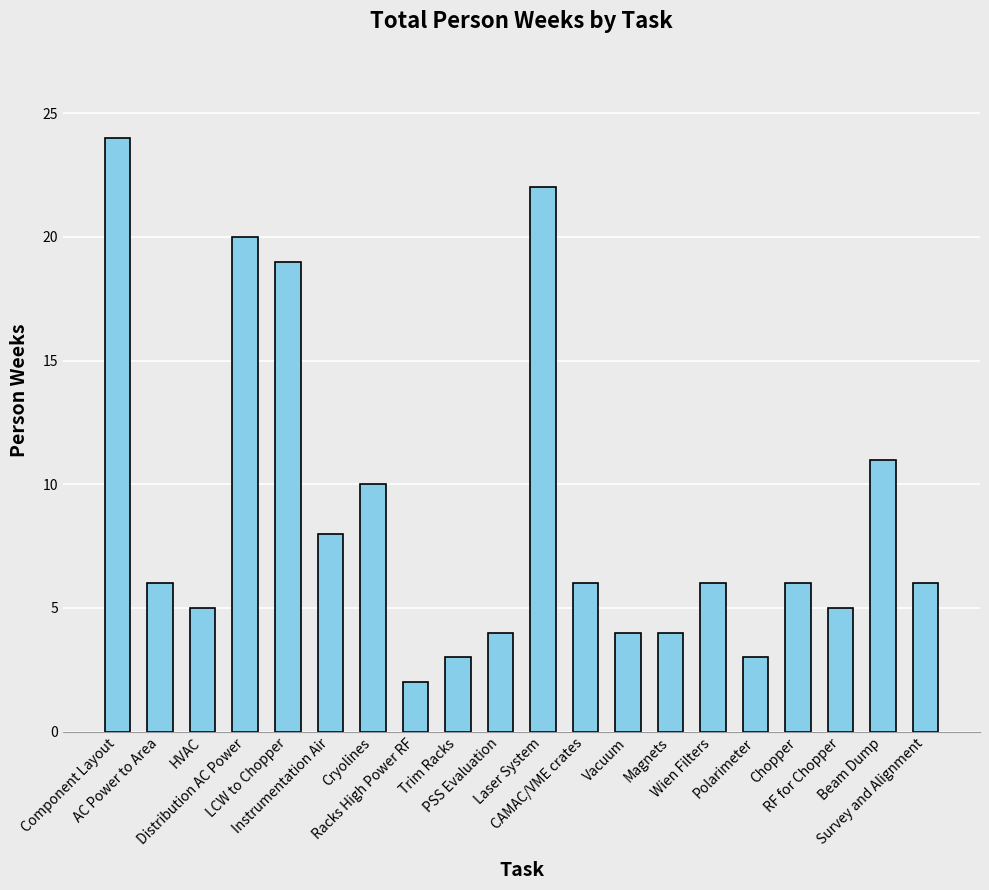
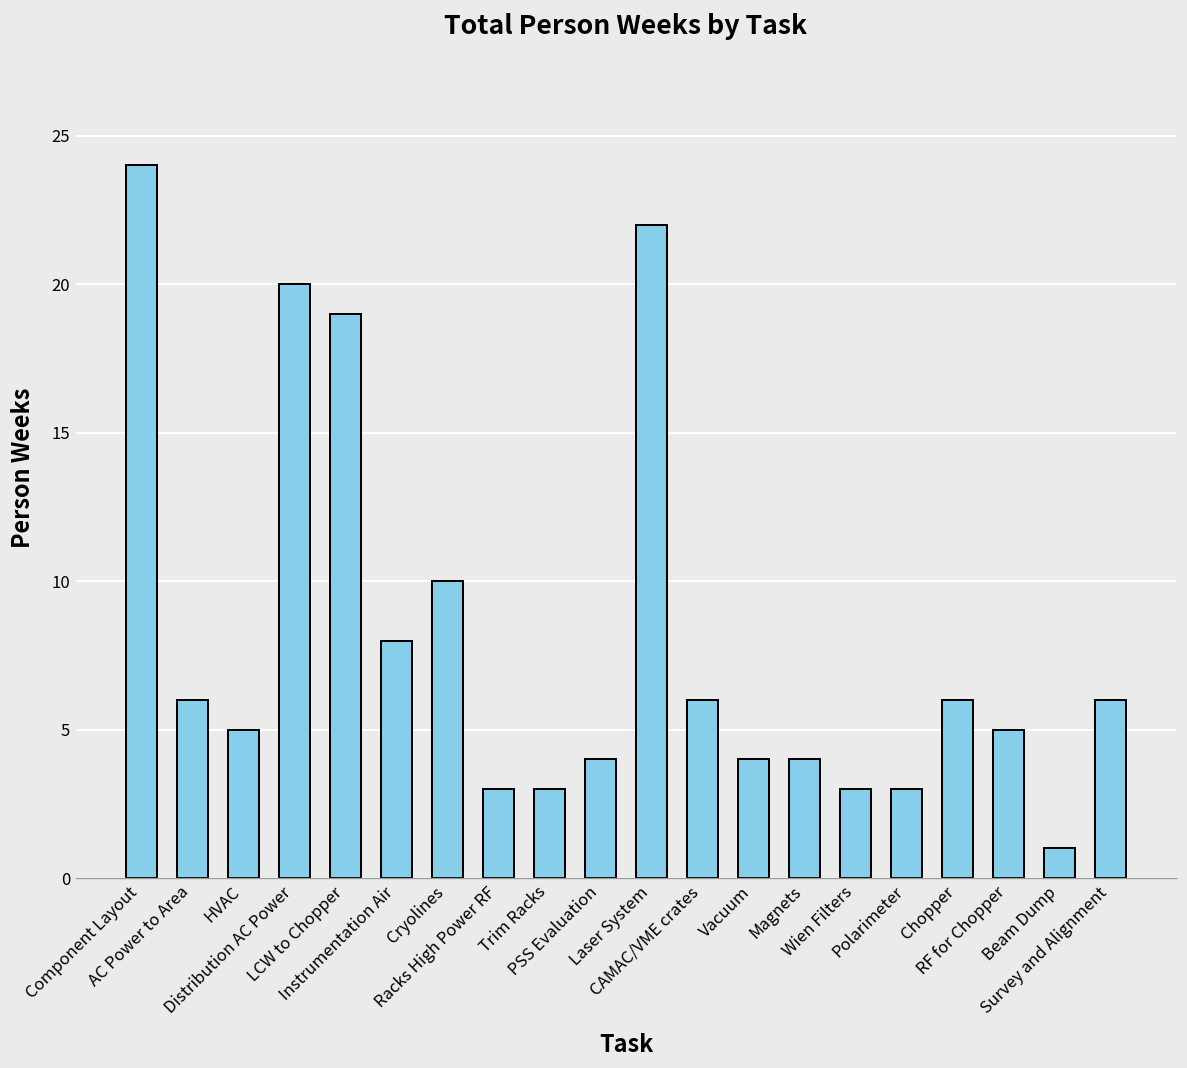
  {
    "Component Layout": 24,
    "AC Power to Area": 6,
    "HVAC": 5,
    "Distribution AC Power": 20,
    "LCW to Chopper": 19,
    "Instrumentation Air": 8,
    "Cryolines": 10,
-   "Racks High Power RF": 2,
+   "Racks High Power RF": 3,
    "Trim Racks": 3,
    "PSS Evaluation": 4,
    "Laser System": 22,
    "CAMAC/VME crates": 6,
    "Vacuum": 4,
    "Magnets": 4,
-   "Wien Filters": 6,
+   "Wien Filters": 3,
    "Polarimeter": 3,
    "Chopper": 6,
    "RF for Chopper": 5,
-   "Beam Dump": 11,
+   "Beam Dump": 1,
    "Survey and Alignment": 6
  }
